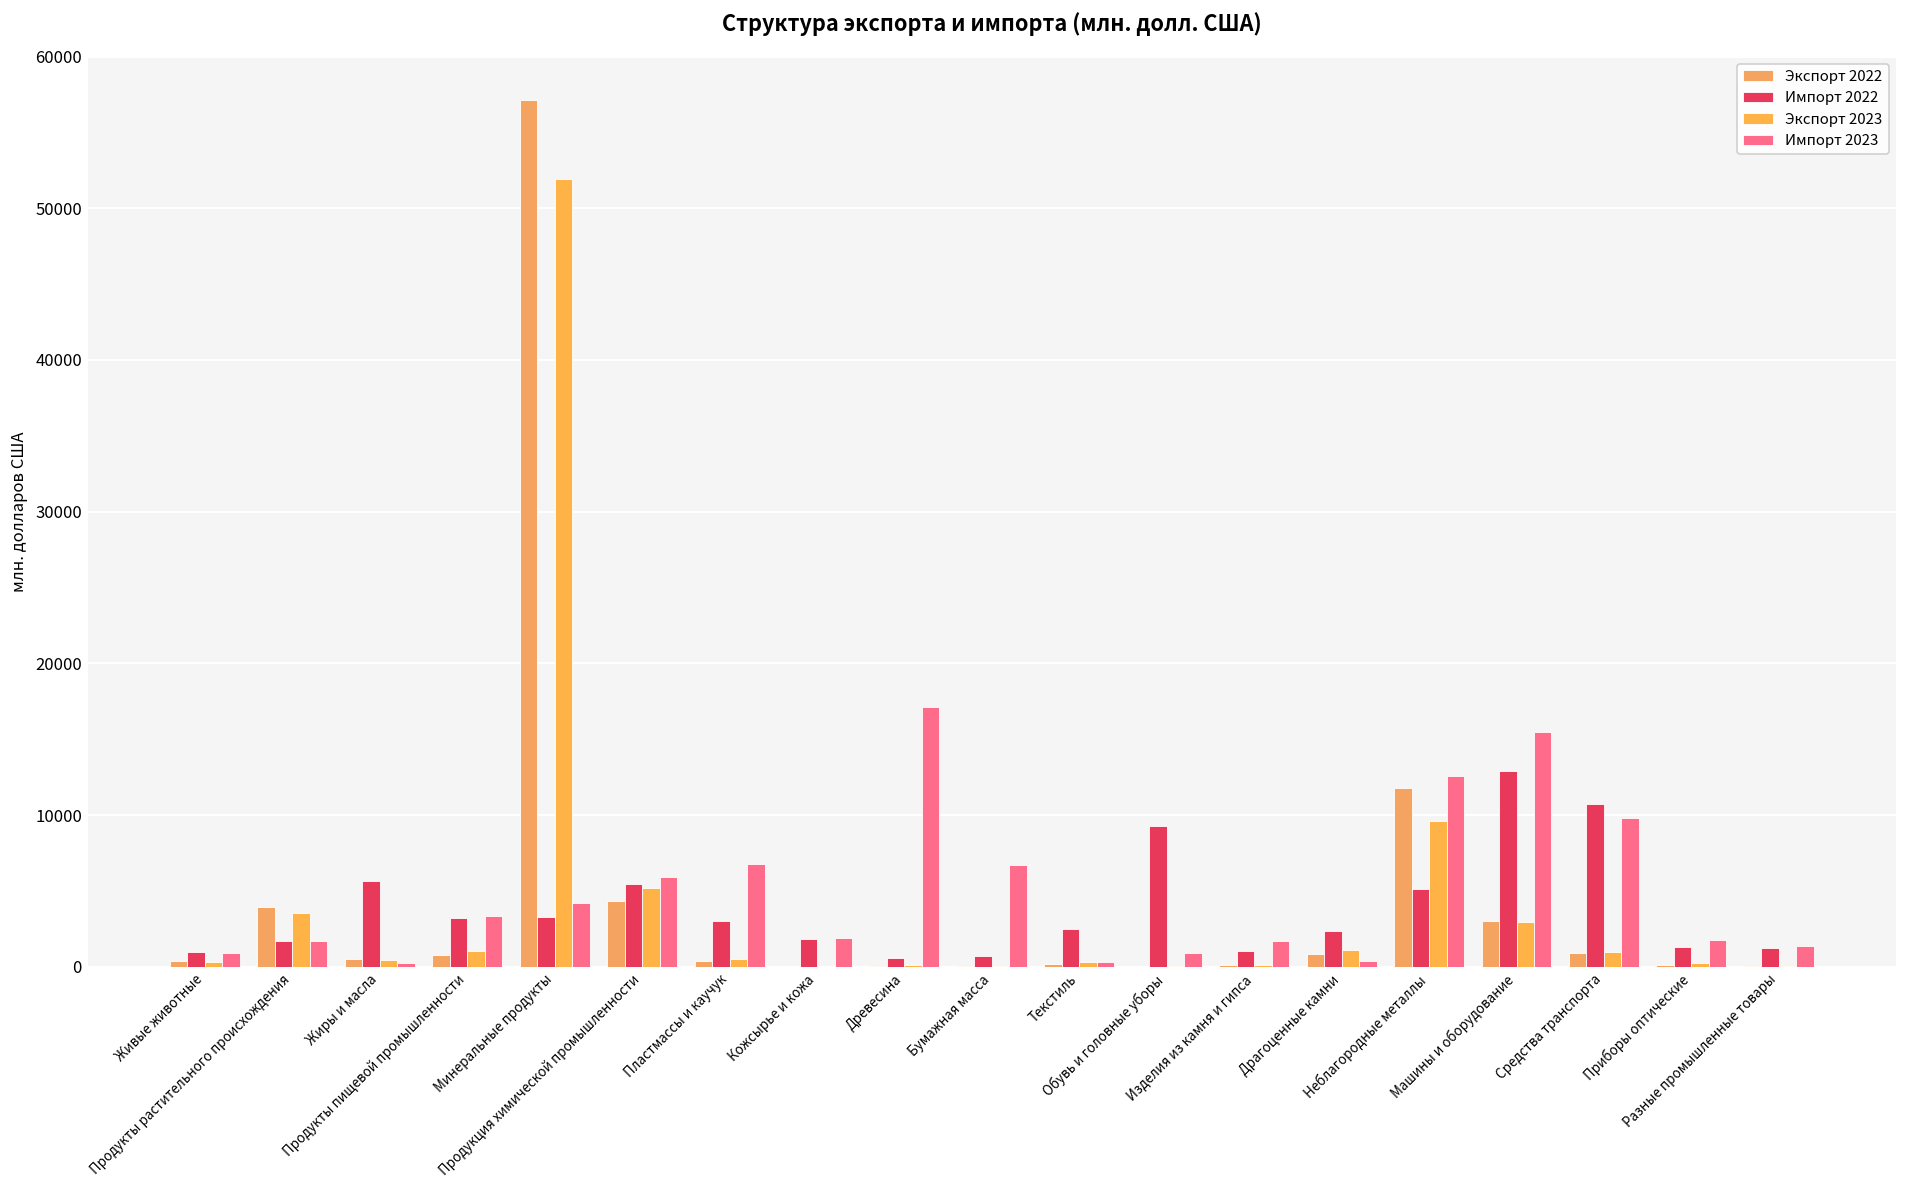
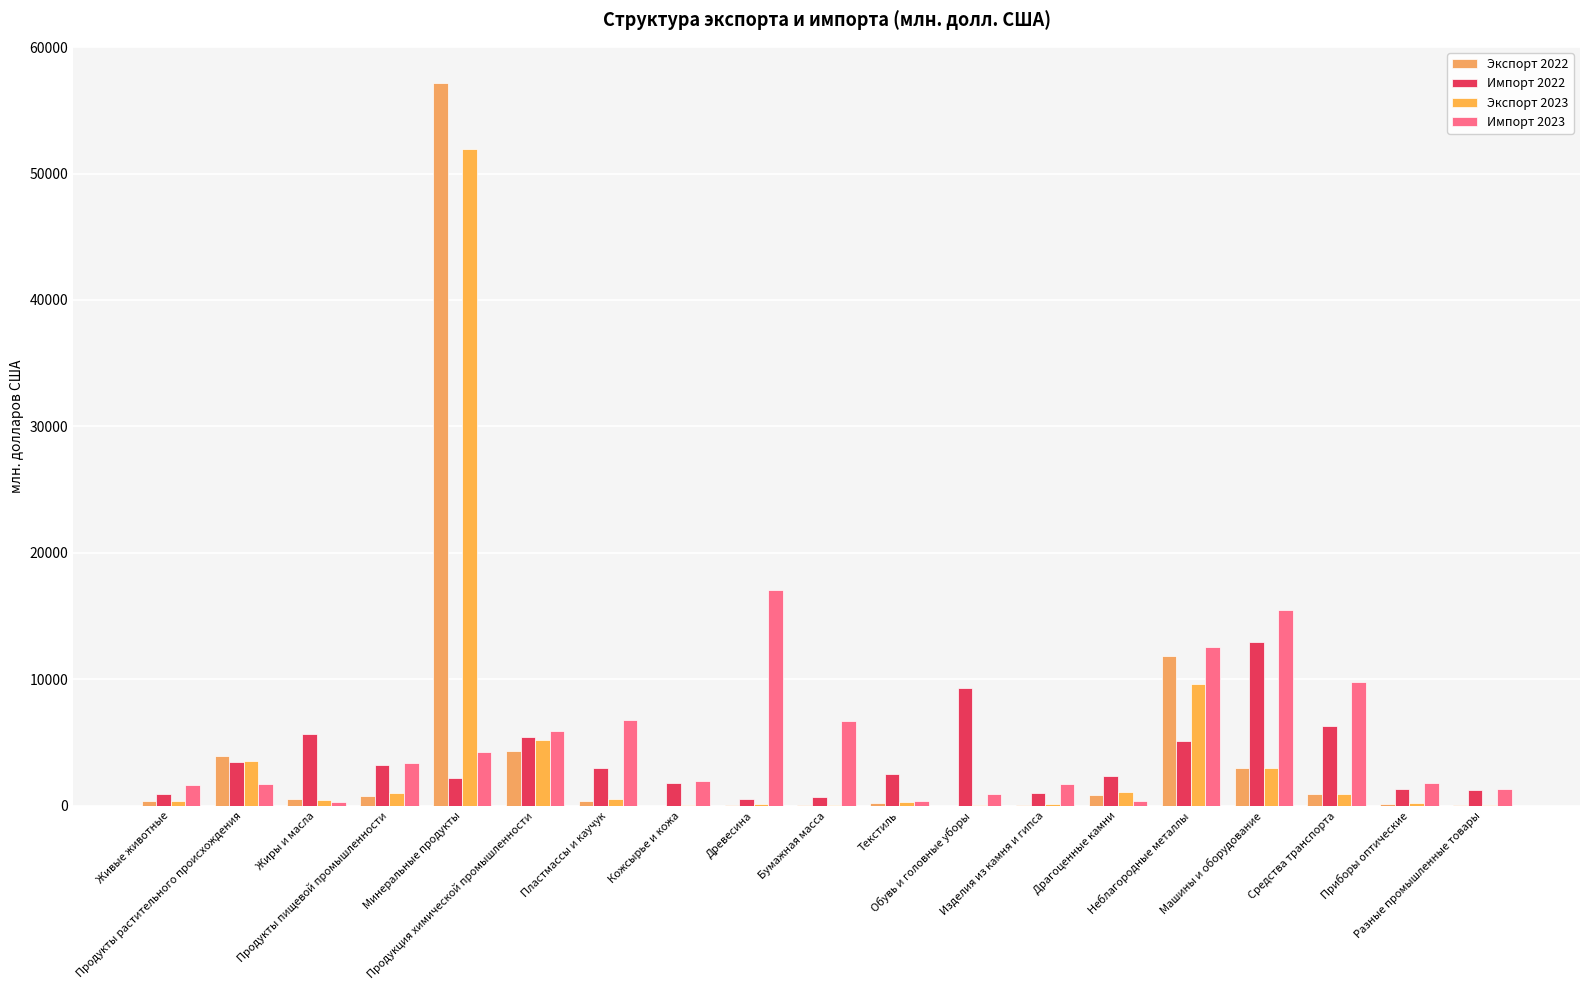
  {
    "Импорт 2022": {
      "Живые животные": 900,
-     "Продукты растительного происхождения": 1700,
+     "Продукты растительного происхождения": 3400,
      "Жиры и масла": 5600,
      "Продукты пищевой промышленности": 3200,
-     "Минеральные продукты": 3300,
+     "Минеральные продукты": 2200,
      "Продукция химической промышленности": 5400,
      "Пластмассы и каучук": 3000,
      "Кожсырье и кожа": 1800,
      "Древесина": 600,
      "Бумажная масса": 700,
      "Текстиль": 2500,
      "Обувь и головные уборы": 9300,
      "Изделия из камня и гипса": 1000,
      "Драгоценные камни": 2400,
      "Неблагородные металлы": 5100,
      "Машины и оборудование": 12900,
-     "Средства транспорта": 10700,
+     "Средства транспорта": 6300,
      "Приборы оптические": 1300,
      "Разные промышленные товары": 1300
    },
    "Импорт 2023": {
-     "Живые животные": 900,
+     "Живые животные": 1600,
      "Продукты растительного происхождения": 1700,
      "Жиры и масла": 300,
      "Продукты пищевой промышленности": 3300,
      "Минеральные продукты": 4200,
      "Продукция химической промышленности": 5900,
      "Пластмассы и каучук": 6800,
      "Кожсырье и кожа": 1900,
      "Древесина": 17100,
      "Бумажная масса": 6700,
      "Текстиль": 300,
      "Обувь и головные уборы": 900,
      "Изделия из камня и гипса": 1700,
      "Драгоценные камни": 400,
      "Неблагородные металлы": 12600,
      "Машины и оборудование": 15500,
      "Средства транспорта": 9800,
      "Приборы оптические": 1800,
      "Разные промышленные товары": 1400
    }
  }
